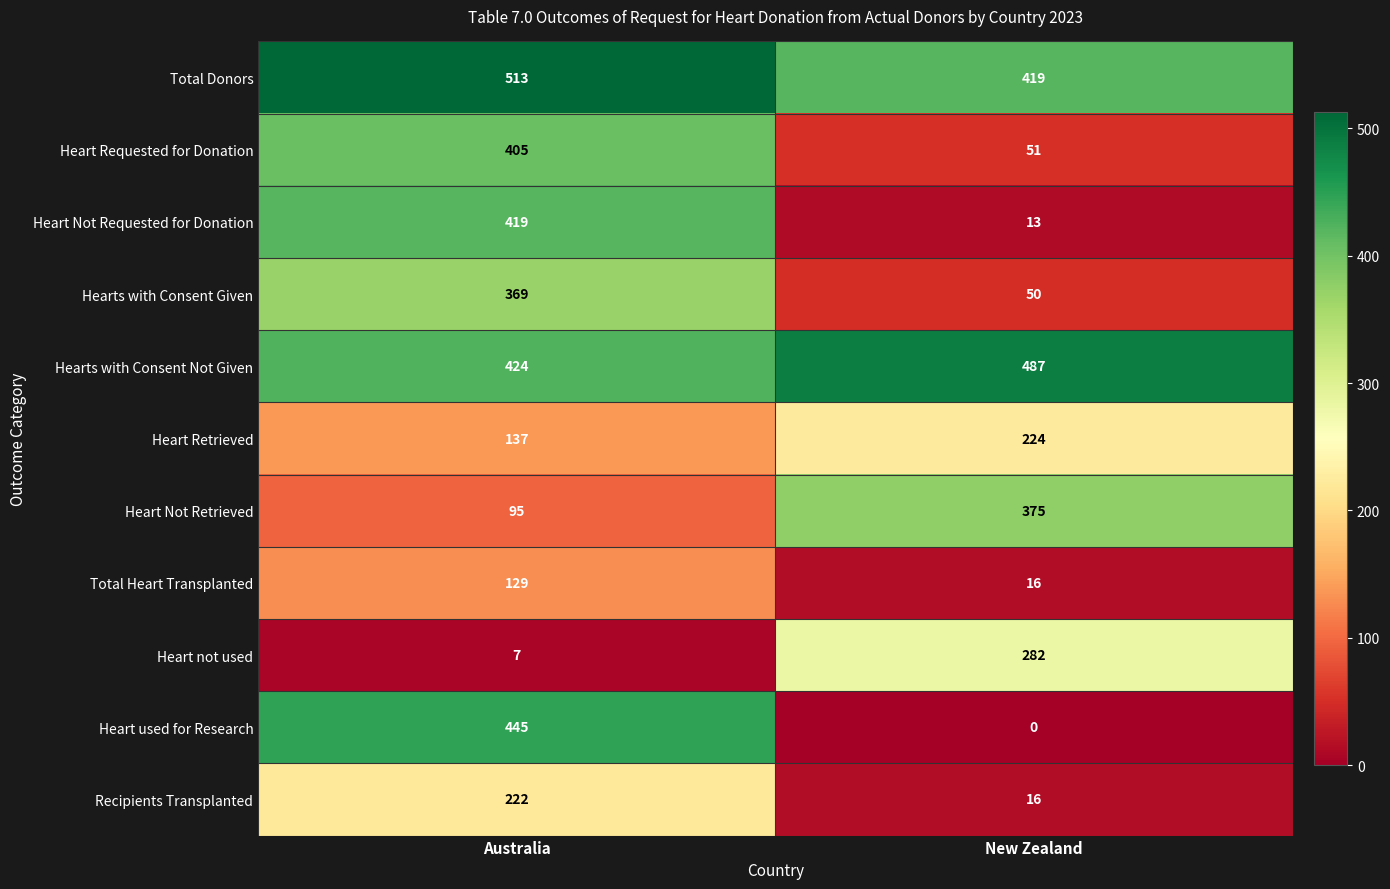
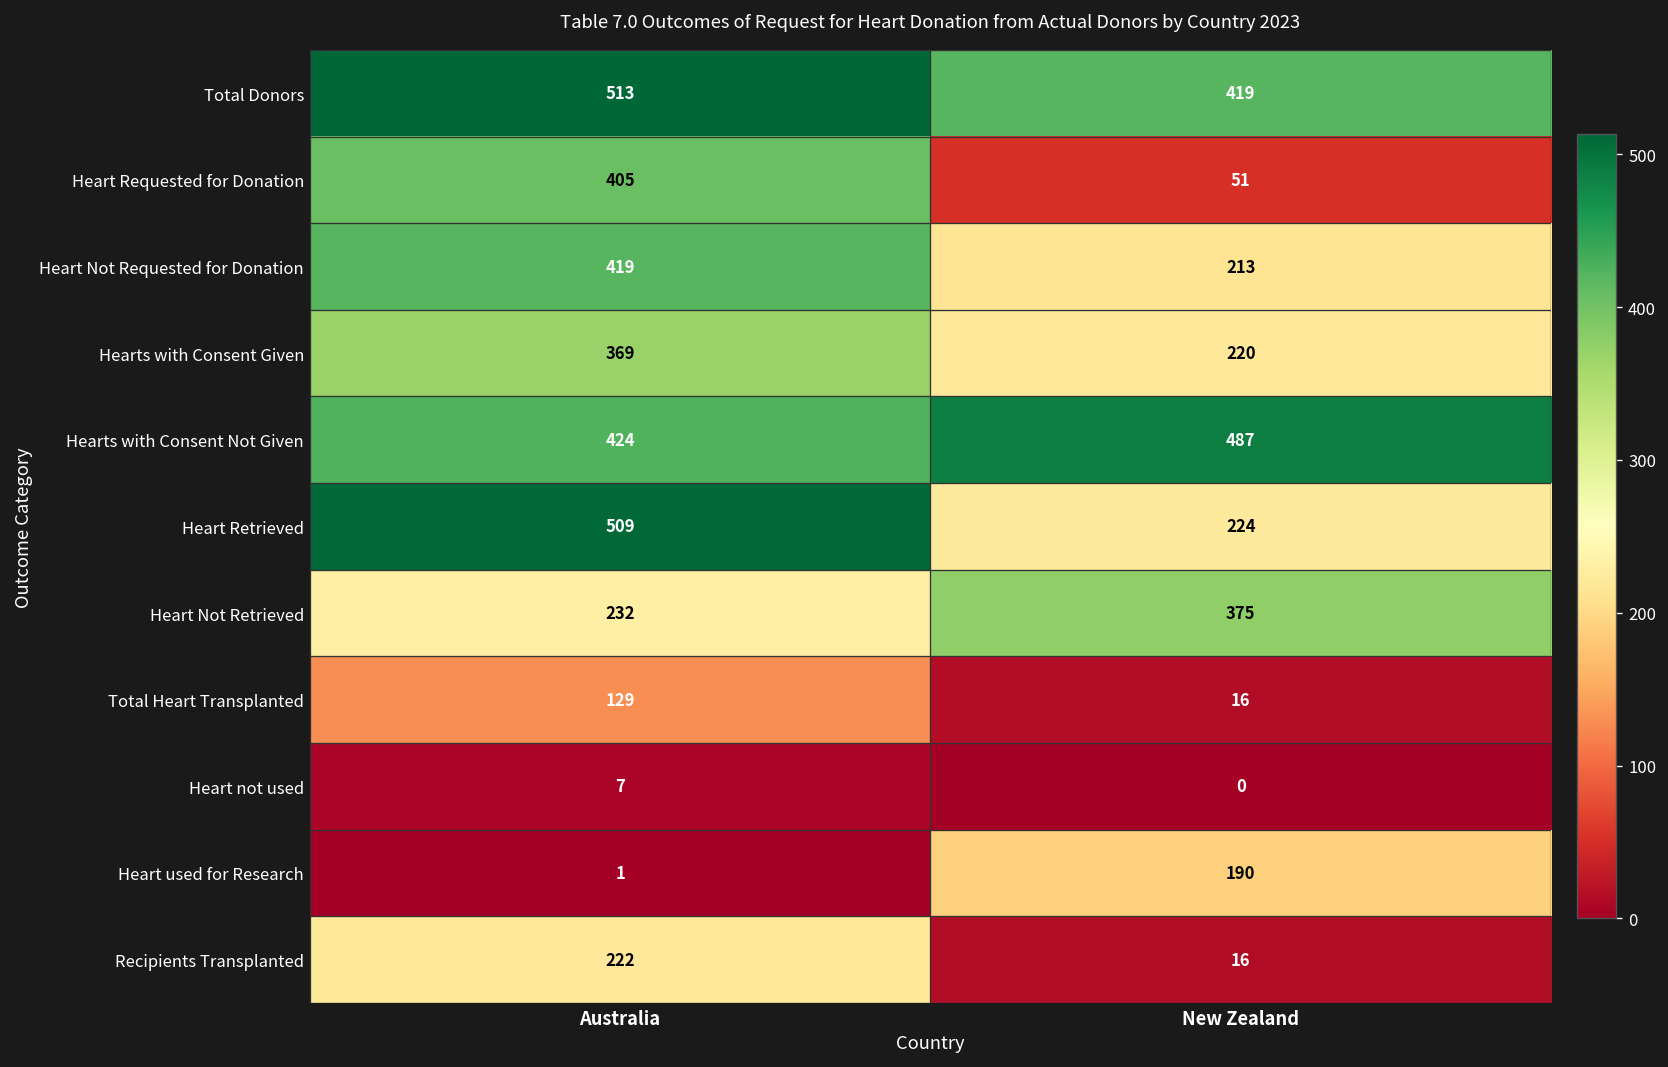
  {
    "Total Donors": {
      "Australia": 513,
      "New Zealand": 419
    },
    "Heart Requested for Donation": {
      "Australia": 405,
      "New Zealand": 51
    },
    "Heart Not Requested for Donation": {
      "Australia": 419,
-     "New Zealand": 13
+     "New Zealand": 213
    },
    "Hearts with Consent Given": {
      "Australia": 369,
-     "New Zealand": 50
+     "New Zealand": 220
    },
    "Hearts with Consent Not Given": {
      "Australia": 424,
      "New Zealand": 487
    },
    "Heart Retrieved": {
-     "Australia": 137,
+     "Australia": 509,
      "New Zealand": 224
    },
    "Heart Not Retrieved": {
-     "Australia": 95,
+     "Australia": 232,
      "New Zealand": 375
    },
    "Total Heart Transplanted": {
      "Australia": 129,
      "New Zealand": 16
    },
    "Heart not used": {
      "Australia": 7,
-     "New Zealand": 282
+     "New Zealand": 0
    },
    "Heart used for Research": {
-     "Australia": 445,
-     "New Zealand": 0
+     "Australia": 1,
+     "New Zealand": 190
    },
    "Recipients Transplanted": {
      "Australia": 222,
      "New Zealand": 16
    }
  }
